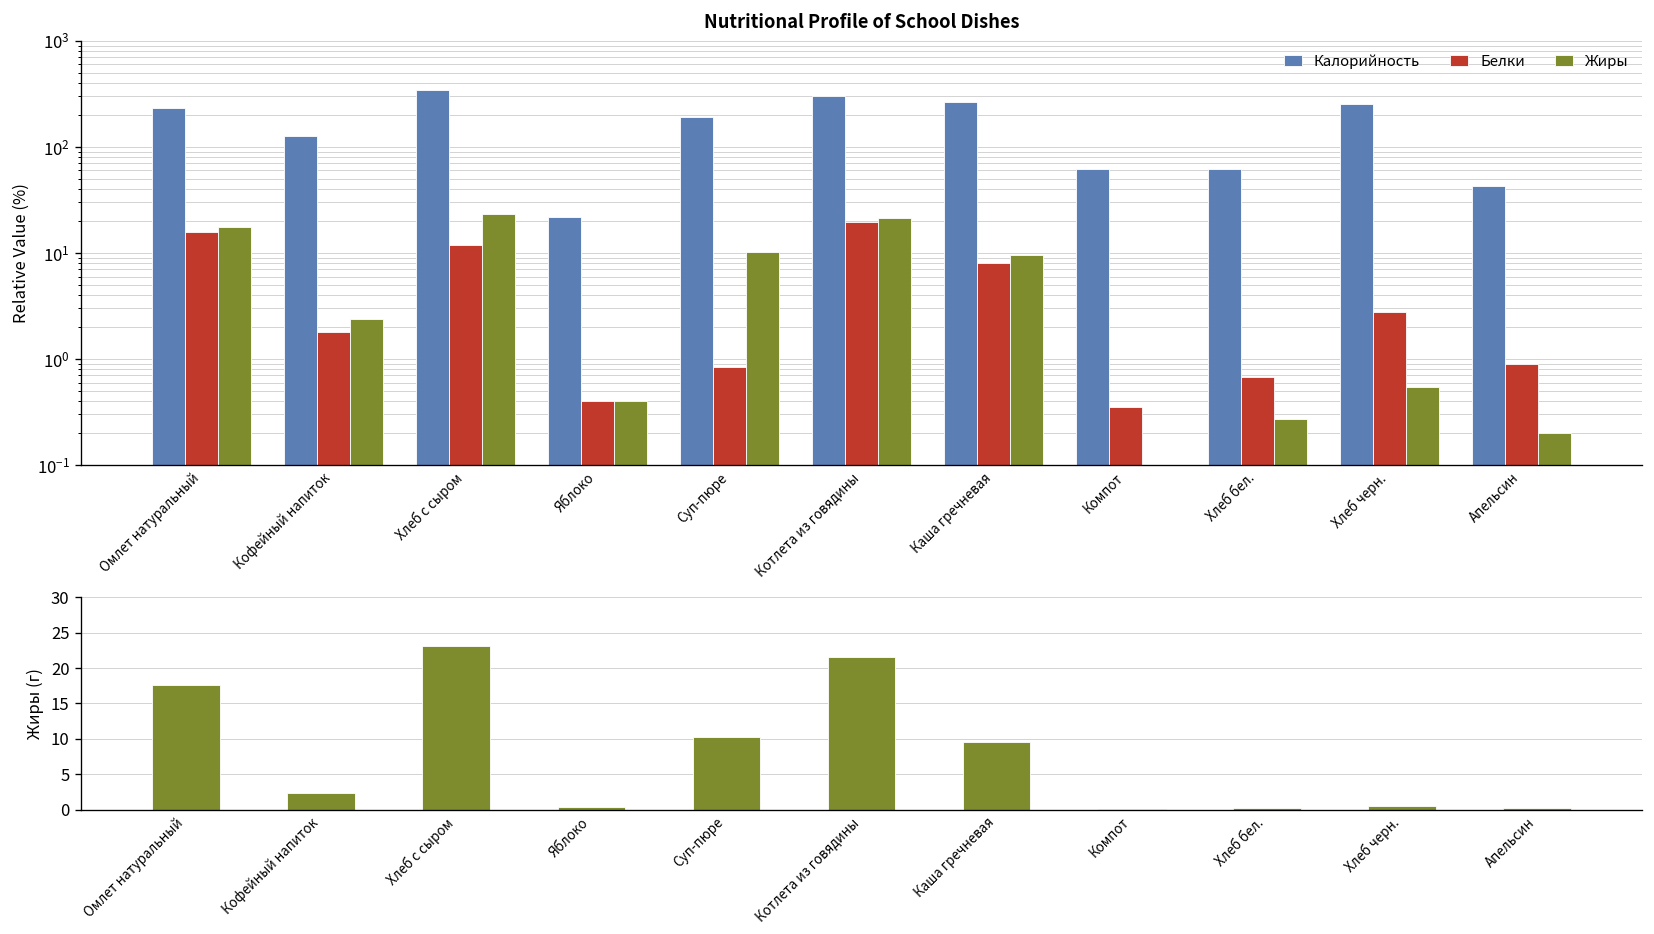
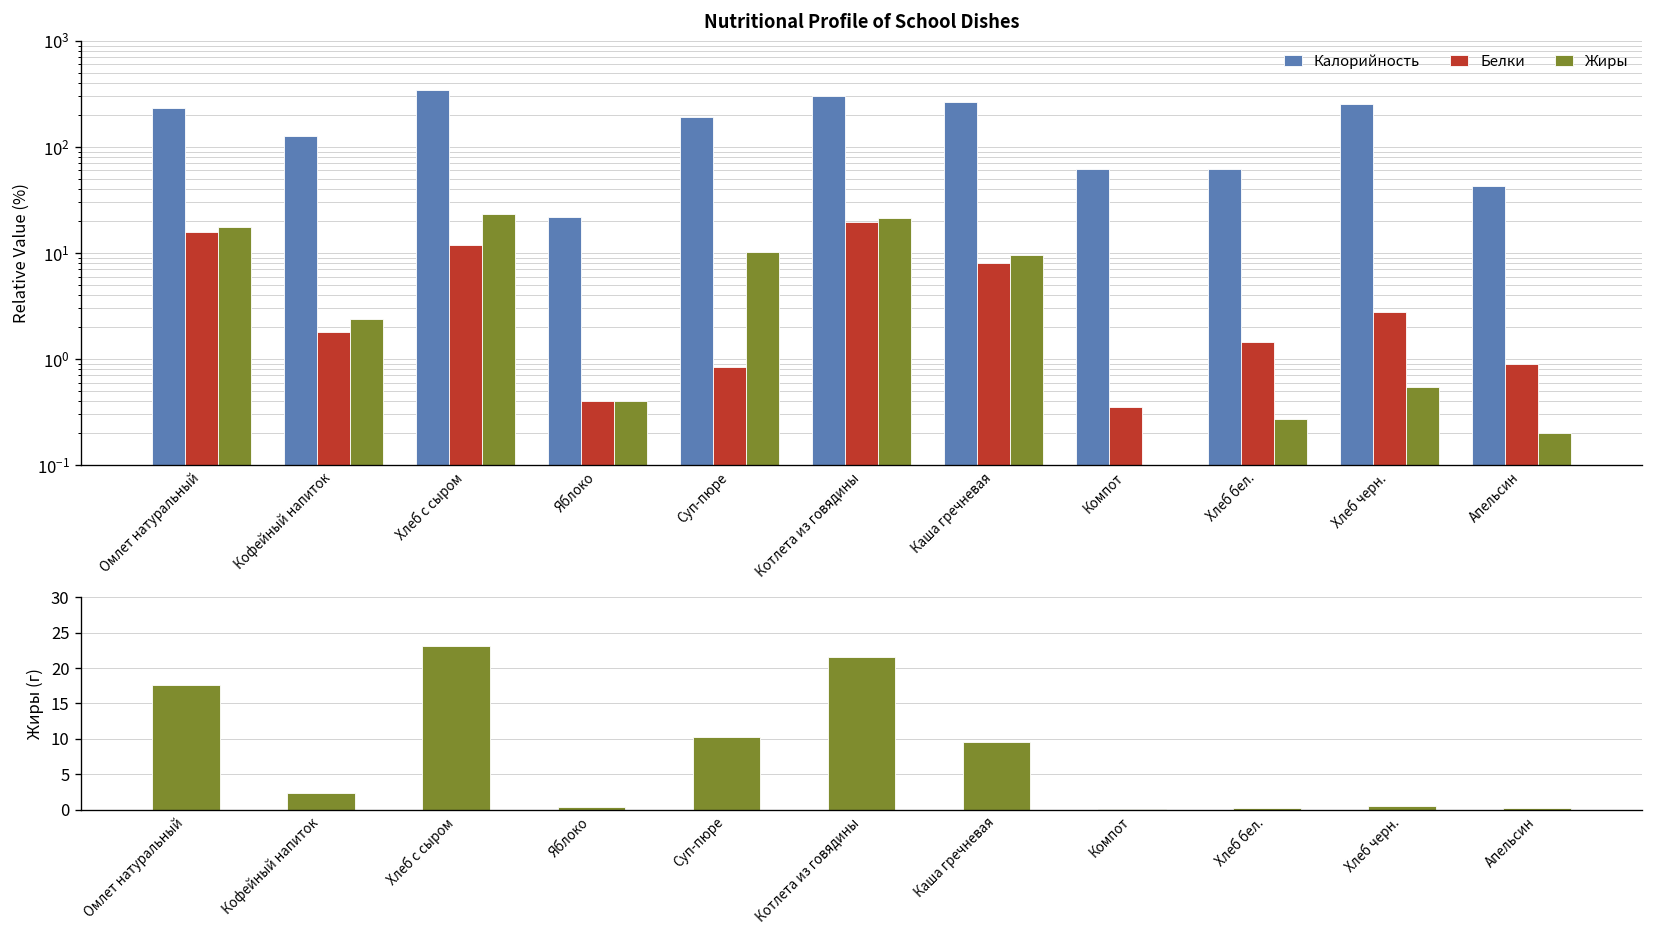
  {
    "Nutritional Profile of School Dishes": {
      "Калорийность": {
        "Омлет натуральный": 230,
        "Кофейный напиток": 130,
        "Хлеб с сыром": 340,
        "Яблоко": 22,
        "Суп-пюре": 190,
        "Котлета из говядины": 300,
        "Каша гречневая": 270,
        "Компот": 60,
        "Хлеб бел.": 60,
        "Хлеб черн.": 260,
        "Апельсин": 40
      },
      "Белки": {
        "Омлет натуральный": 16,
        "Кофейный напиток": 1.8,
        "Хлеб с сыром": 12,
        "Яблоко": 0.4,
        "Суп-пюре": 0.9,
        "Котлета из говядины": 20,
        "Каша гречневая": 8,
        "Компот": 0.35,
-       "Хлеб бел.": 0.7,
+       "Хлеб бел.": 1.4,
        "Хлеб черн.": 2.8,
        "Апельсин": 0.9
      },
      "Жиры": {
        "Омлет натуральный": 18,
        "Кофейный напиток": 2.4,
        "Хлеб с сыром": 23,
        "Яблоко": 0.4,
        "Суп-пюре": 10,
        "Котлета из говядины": 22,
        "Каша гречневая": 10,
        "Хлеб бел.": 0.27,
        "Хлеб черн.": 0.6,
        "Апельсин": 0.2
      }
    }
  }
